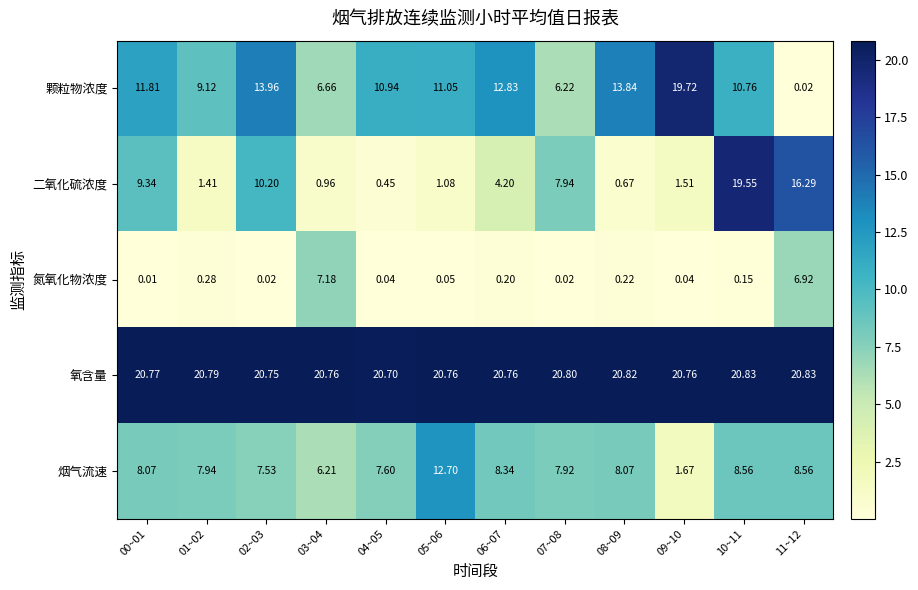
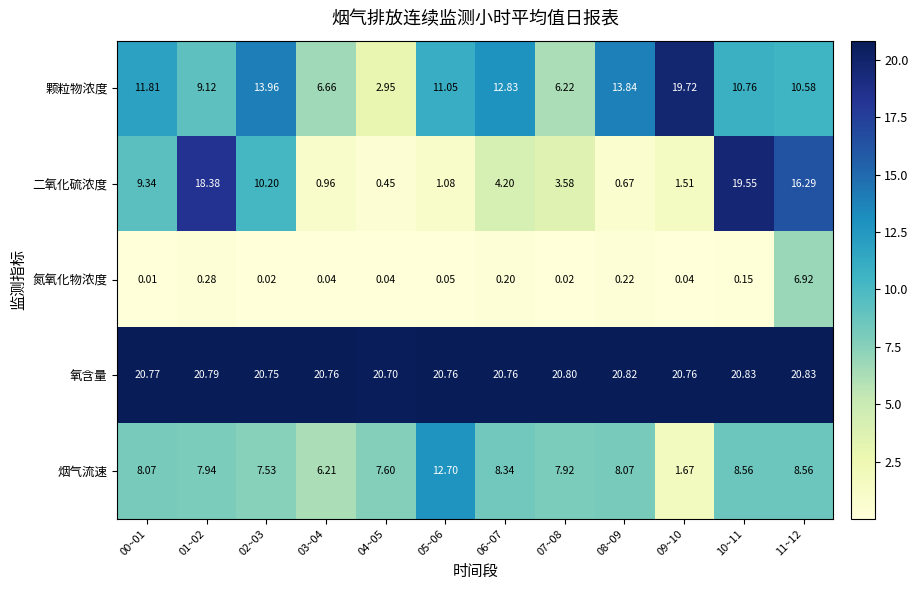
  {
    "颗粒物浓度": {
      "00~01": 11.81,
      "01~02": 9.12,
      "02~03": 13.96,
      "03~04": 6.66,
-     "04~05": 10.94,
+     "04~05": 2.95,
      "05~06": 11.05,
      "06~07": 12.83,
      "07~08": 6.22,
      "08~09": 13.84,
      "09~10": 19.72,
      "10~11": 10.76,
-     "11~12": 0.02
+     "11~12": 10.58
    },
    "二氧化硫浓度": {
      "00~01": 9.34,
-     "01~02": 1.41,
+     "01~02": 18.38,
      "02~03": 10.20,
      "03~04": 0.96,
      "04~05": 0.45,
      "05~06": 1.08,
      "06~07": 4.20,
-     "07~08": 7.94,
+     "07~08": 3.58,
      "08~09": 0.67,
      "09~10": 1.51,
      "10~11": 19.55,
      "11~12": 16.29
    },
    "氮氧化物浓度": {
      "00~01": 0.01,
      "01~02": 0.28,
      "02~03": 0.02,
-     "03~04": 7.18,
+     "03~04": 0.04,
      "04~05": 0.04,
      "05~06": 0.05,
      "06~07": 0.20,
      "07~08": 0.02,
      "08~09": 0.22,
      "09~10": 0.04,
      "10~11": 0.15,
      "11~12": 6.92
    },
    "氧含量": {
      "00~01": 20.77,
      "01~02": 20.79,
      "02~03": 20.75,
      "03~04": 20.76,
      "04~05": 20.70,
      "05~06": 20.76,
      "06~07": 20.76,
      "07~08": 20.80,
      "08~09": 20.82,
      "09~10": 20.76,
      "10~11": 20.83,
      "11~12": 20.83
    },
    "烟气流速": {
      "00~01": 8.07,
      "01~02": 7.94,
      "02~03": 7.53,
      "03~04": 6.21,
      "04~05": 7.60,
      "05~06": 12.70,
      "06~07": 8.34,
      "07~08": 7.92,
      "08~09": 8.07,
      "09~10": 1.67,
      "10~11": 8.56,
      "11~12": 8.56
    }
  }
